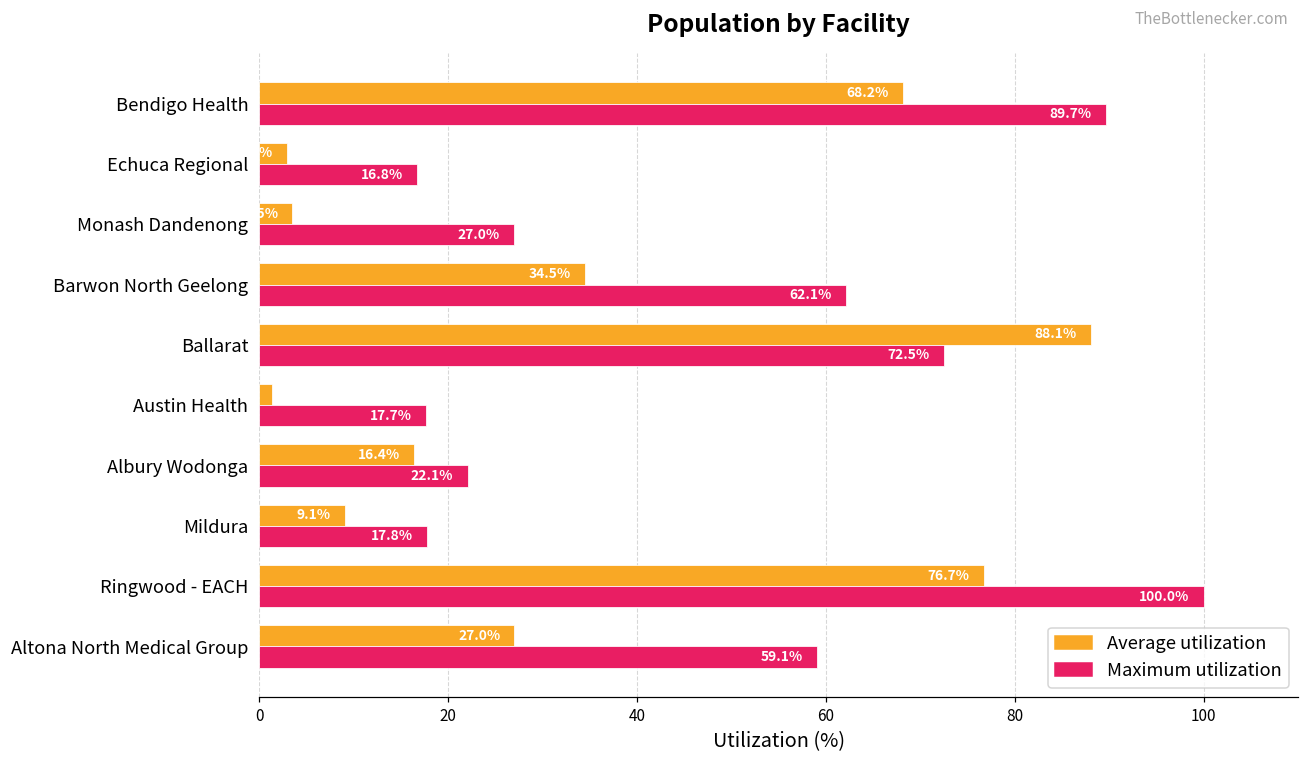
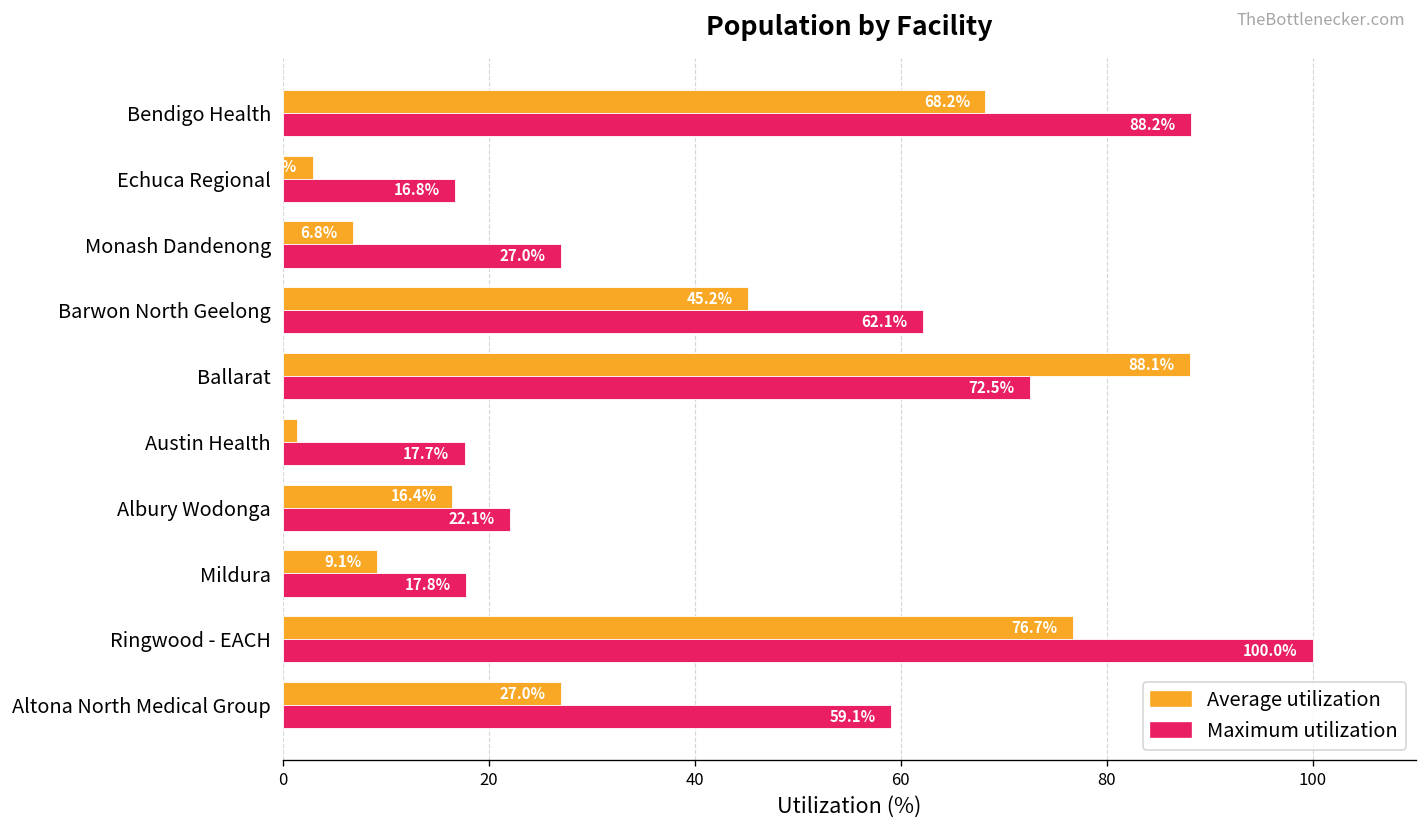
  {
    "Average utilization": {
      "Bendigo Health": "68.2%",
-     "Monash Dandenong": "4",
-     "Barwon North Geelong": "34.5%",
+     "Monash Dandenong": "7",
+     "Barwon North Geelong": "45.2%",
      "Ballarat": "88.1%",
      "Albury Wodonga": "16.4%",
      "Mildura": "9.1%",
      "Ringwood - EACH": "76.7%",
      "Altona North Medical Group": "27.0%"
    },
    "Maximum utilization": {
-     "Bendigo Health": "89.7%",
+     "Bendigo Health": "88.2%",
      "Echuca Regional": "16.8%",
      "Monash Dandenong": "27.0%",
      "Barwon North Geelong": "62.1%",
      "Ballarat": "72.5%",
      "Austin Health": "17.7%",
      "Albury Wodonga": "22.1%",
      "Mildura": "17.8%",
      "Ringwood - EACH": "100.0%",
      "Altona North Medical Group": "59.1%"
    }
  }
